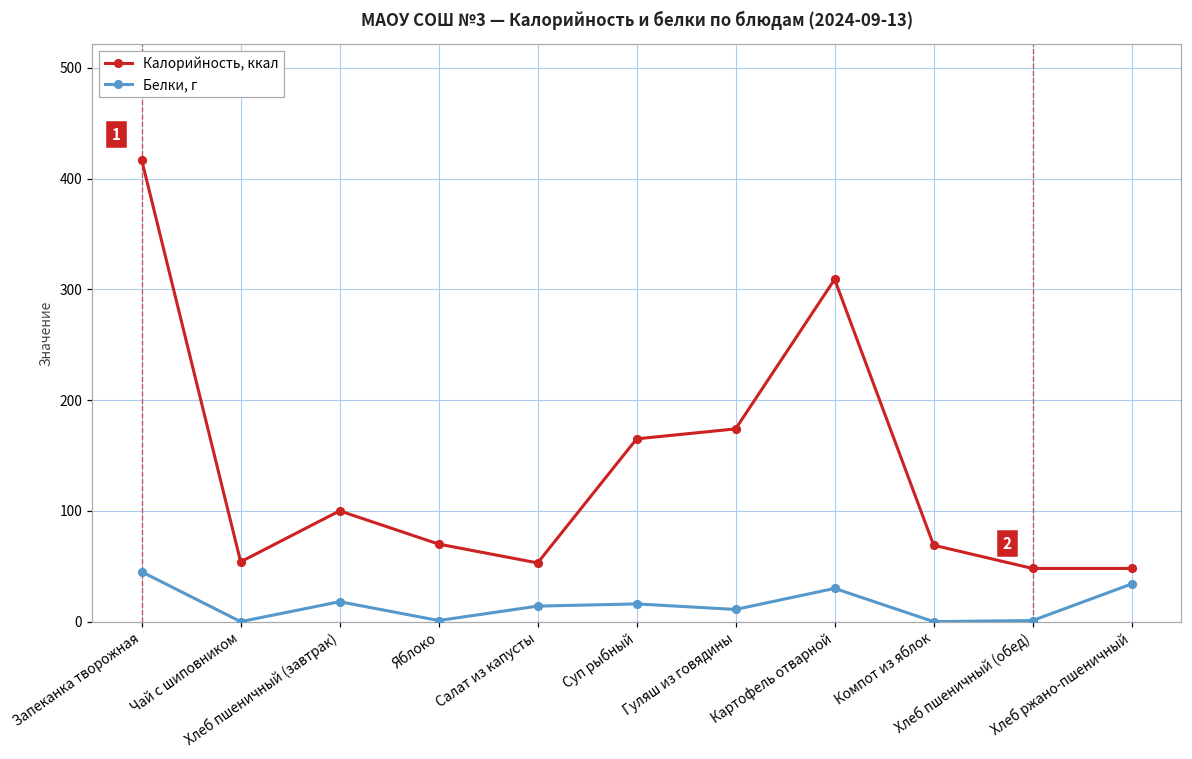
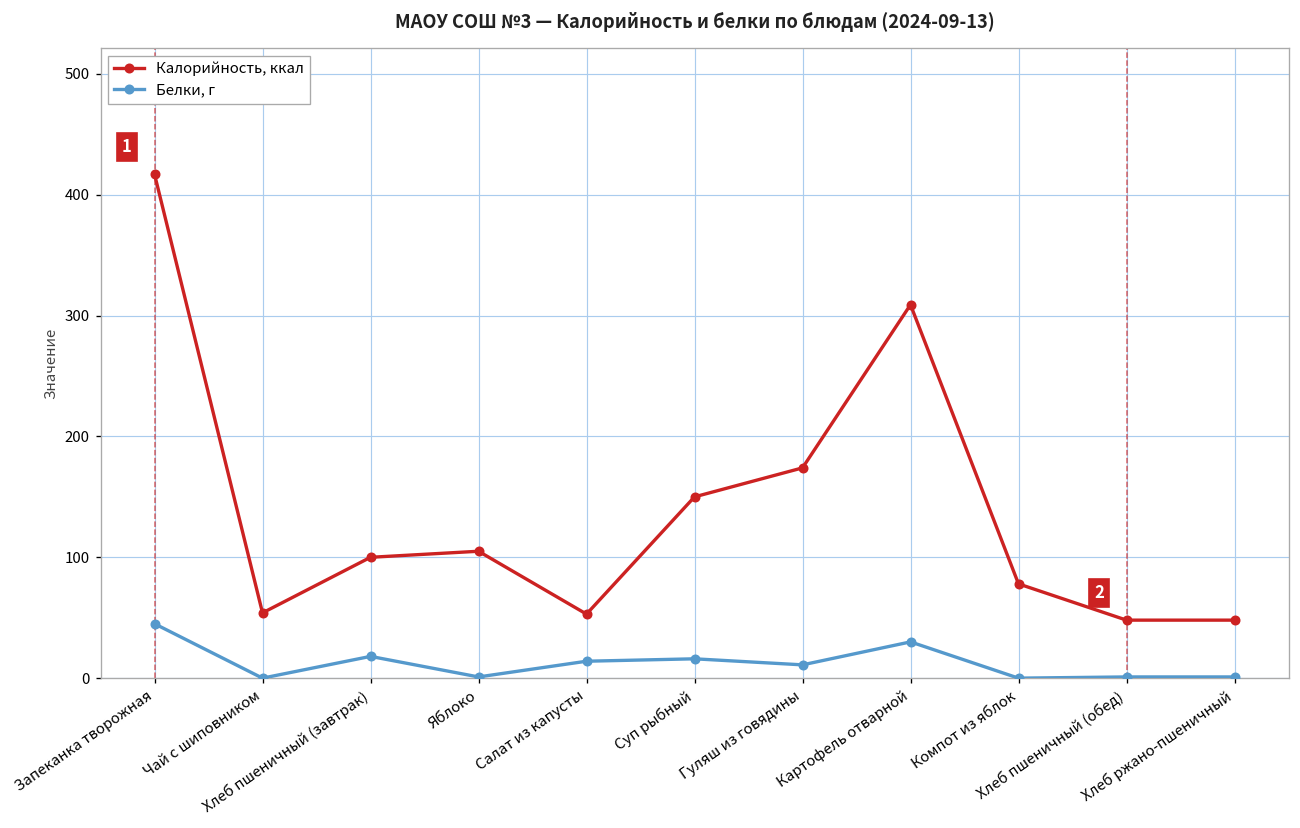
  {
    "Калорийность, ккал": {
      "Чай с шиповником": 54,
      "Хлеб пшеничный (завтрак)": 100,
-     "Яблоко": 70,
+     "Яблоко": 105,
      "Салат из капусты": 53,
-     "Суп рыбный": 165,
+     "Суп рыбный": 150,
      "Гуляш из говядины": 174,
      "Картофель отварной": 309,
-     "Компот из яблок": 69,
+     "Компот из яблок": 78,
      "Хлеб ржано-пшеничный": 48
    },
    "Белки, г": {
      "Запеканка творожная": 45,
      "Чай с шиповником": 0,
      "Хлеб пшеничный (завтрак)": 18,
      "Яблоко": 1,
      "Салат из капусты": 14,
      "Суп рыбный": 16,
      "Гуляш из говядины": 11,
      "Картофель отварной": 30,
      "Компот из яблок": 0,
      "Хлеб пшеничный (обед)": 1,
-     "Хлеб ржано-пшеничный": 34
+     "Хлеб ржано-пшеничный": 1
    }
  }
